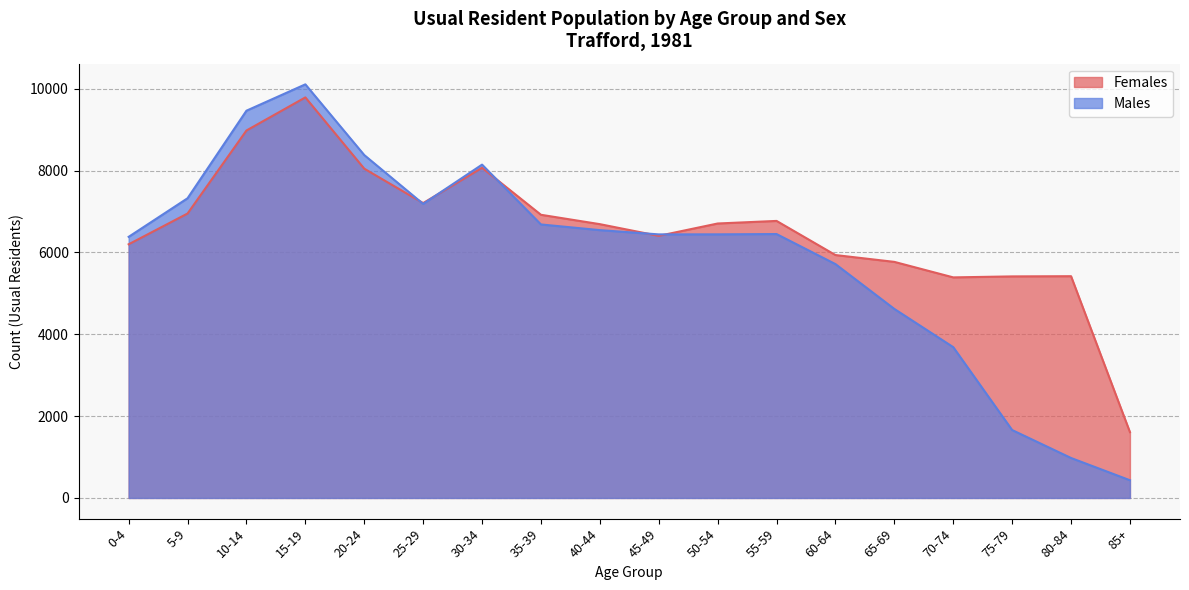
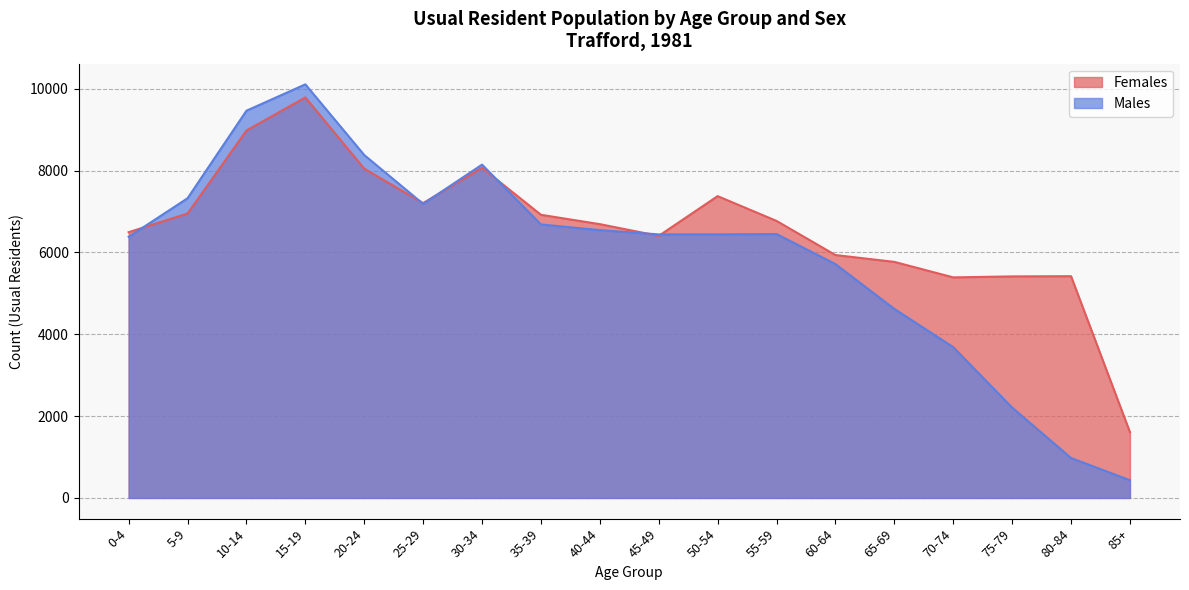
  {
    "Females": {
-     "0-4": 6200,
+     "0-4": 6500,
      "5-9": 7000,
      "10-14": 9000,
      "15-19": 9800,
      "20-24": 8000,
      "30-34": 8100,
      "35-39": 6900,
      "40-44": 6700,
-     "50-54": 6700,
+     "50-54": 7400,
      "55-59": 6800,
      "60-64": 5900,
      "65-69": 5800,
      "70-74": 5400,
      "75-79": 5400,
      "80-84": 5400,
      "85+": 1600
    },
    "Males": {
      "0-4": 6400,
      "5-9": 7300,
      "10-14": 9500,
      "15-19": 10100,
      "20-24": 8400,
      "30-34": 8100,
      "35-39": 6700,
      "40-44": 6500,
      "50-54": 6400,
      "55-59": 6500,
      "60-64": 5700,
      "65-69": 4600,
      "70-74": 3700,
-     "75-79": 1700,
+     "75-79": 2200,
      "80-84": 1000,
      "85+": 400
    }
  }
